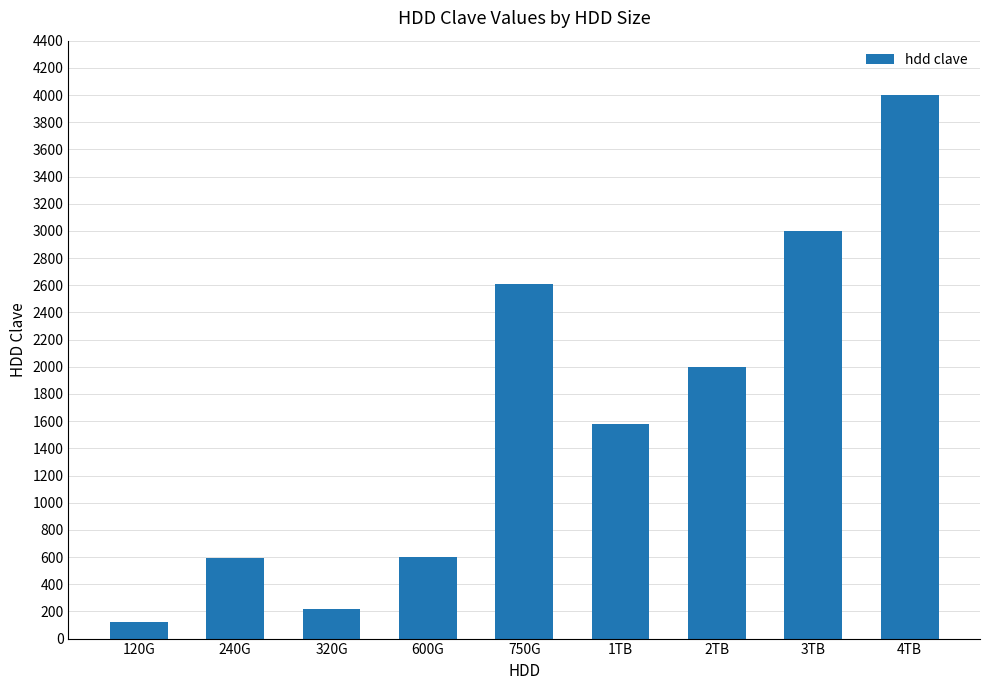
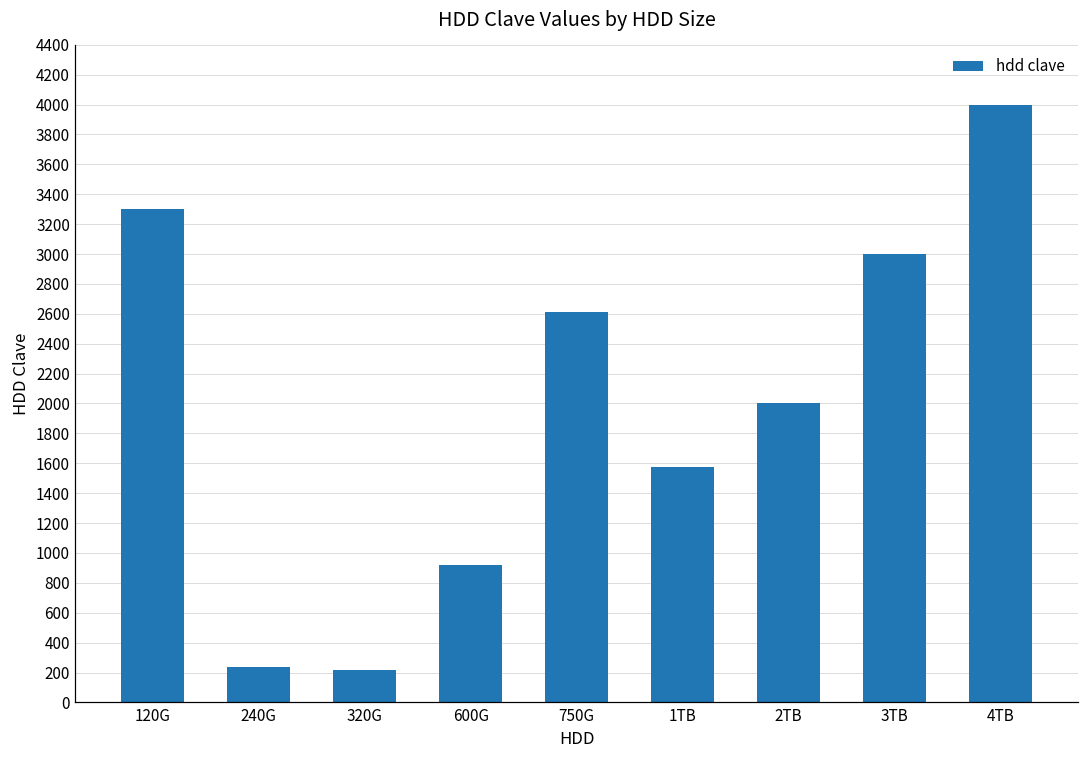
  {
-   "120G": 120,
-   "240G": 590,
+   "120G": 3300,
+   "240G": 240,
    "320G": 220,
-   "600G": 600,
+   "600G": 920,
    "750G": 2610,
    "1TB": 1580,
    "2TB": 2000,
    "3TB": 3000,
    "4TB": 4000
  }
